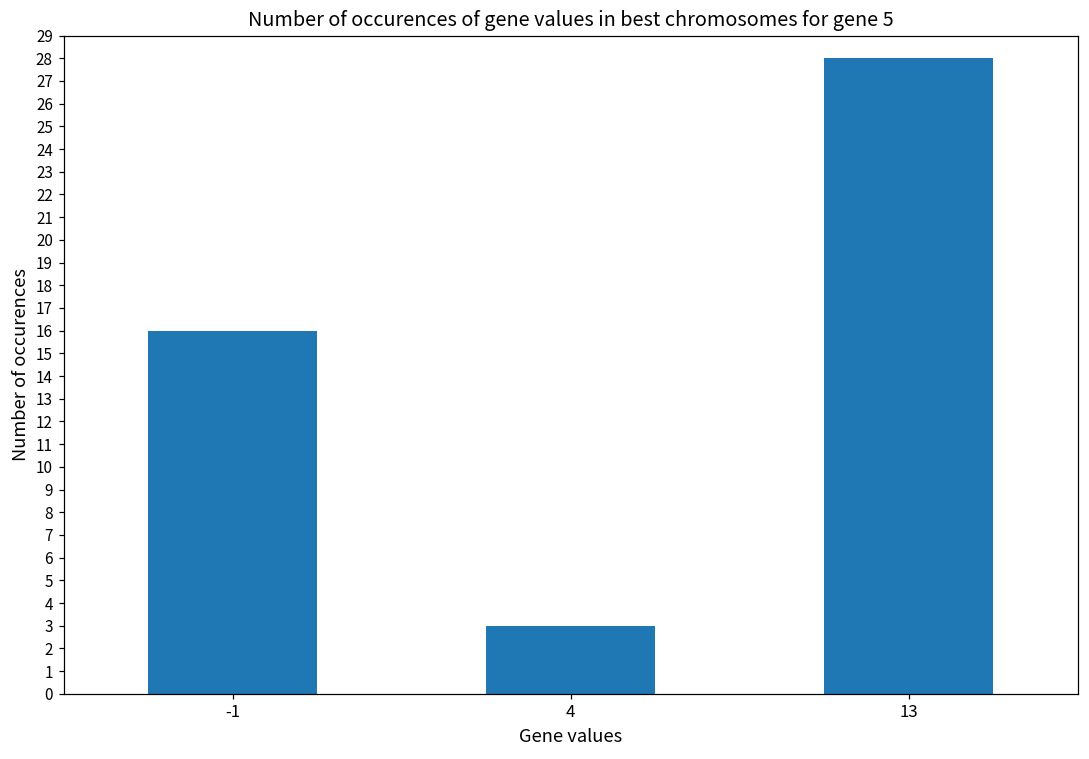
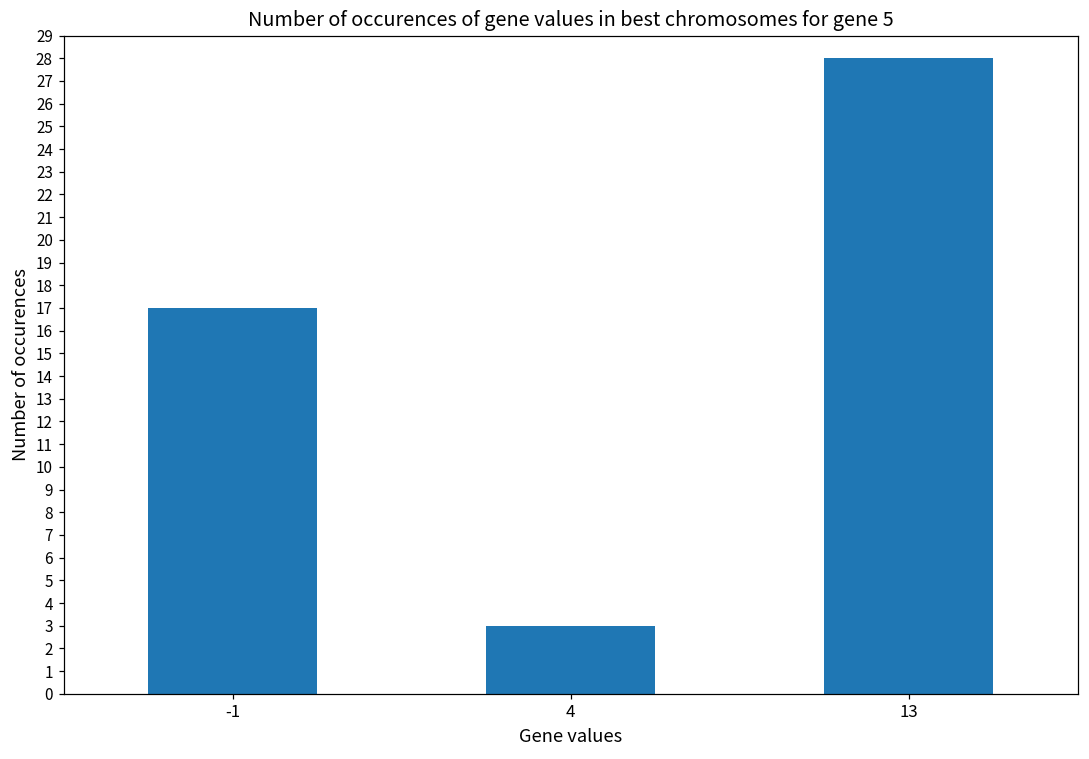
  {
-   "-1": 16,
+   "-1": 17,
    "4": 3,
    "13": 28
  }
